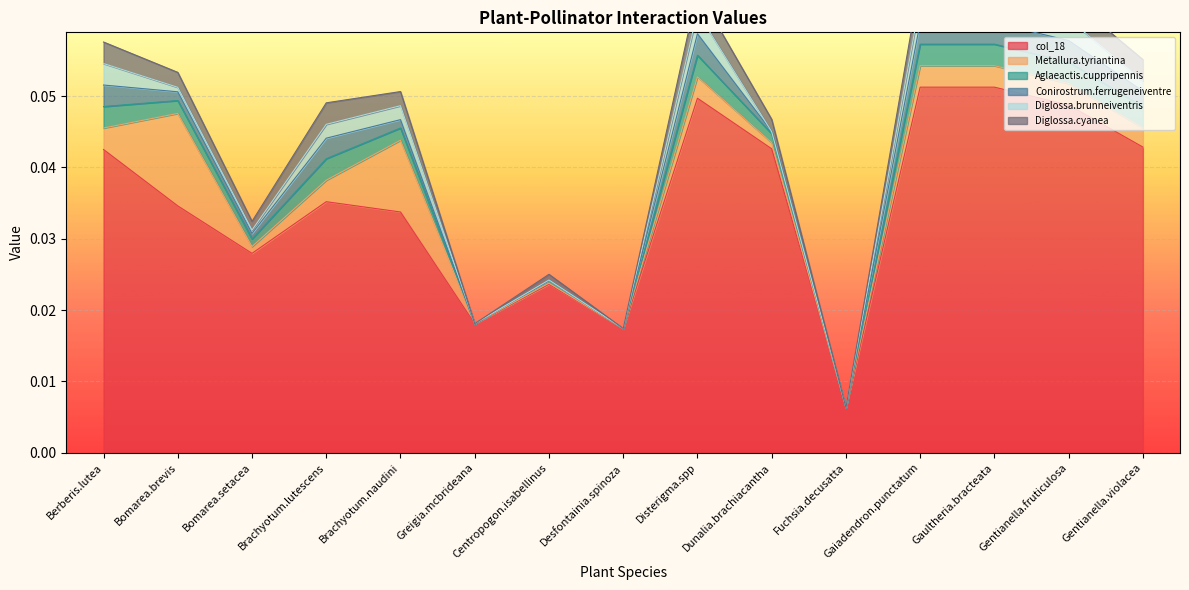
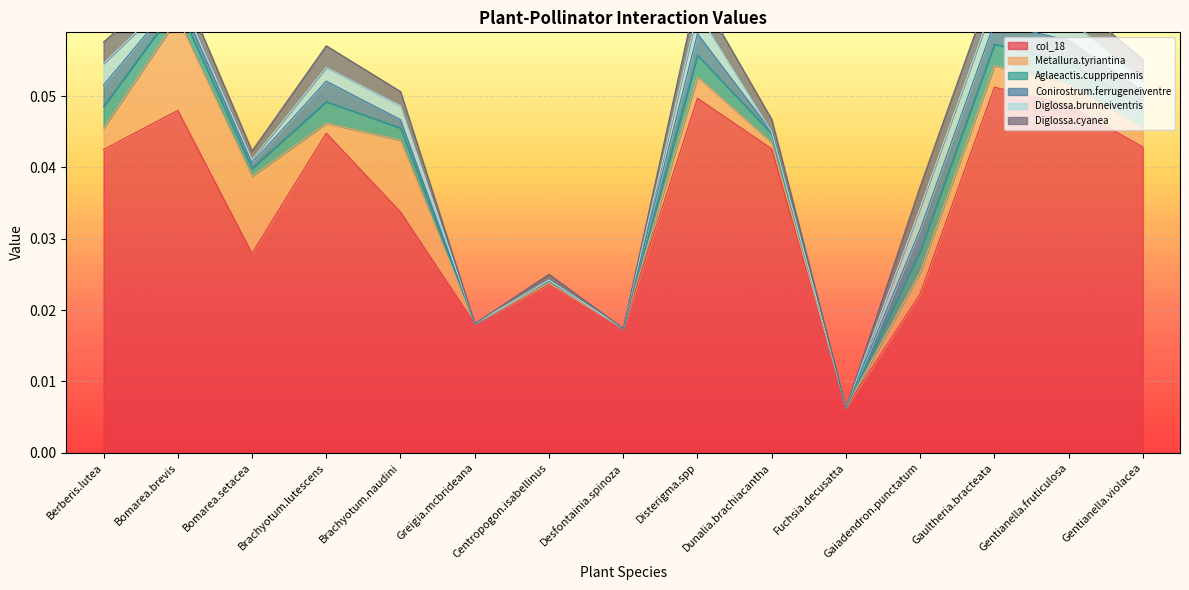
  {
    "col_18": {
      "Berberis.lutea": 0.042,
-     "Bomarea.brevis": 0.035,
+     "Bomarea.brevis": 0.048,
      "Bomarea.setacea": 0.028,
-     "Brachyotum.lutescens": 0.035,
+     "Brachyotum.lutescens": 0.045,
      "Brachyotum.naudini": 0.034,
      "Disterigma.spp": 0.050,
      "Dunalia.brachiacantha": 0.043,
-     "Gaiadendron.punctatum": 0.051,
+     "Gaiadendron.punctatum": 0.022,
      "Gaultheria.bracteata": 0.051,
      "Gentianella.violacea": 0.043
    },
    "Metallura.tyriantina": {
      "Berberis.lutea": 0.003,
-     "Bomarea.setacea": 0.001,
-     "Brachyotum.lutescens": 0.003,
+     "Bomarea.setacea": 0.011,
+     "Brachyotum.lutescens": 0.001,
      "Brachyotum.naudini": 0.010,
      "Disterigma.spp": 0.003,
      "Dunalia.brachiacantha": 0.001,
      "Gaiadendron.punctatum": 0.003,
      "Gaultheria.bracteata": 0.003
    },
    "Diglossa.brunneiventris": {
      "Berberis.lutea": 0.003,
      "Bomarea.setacea": 0.000,
      "Brachyotum.lutescens": 0.002,
      "Brachyotum.naudini": 0.002
    }
  }
